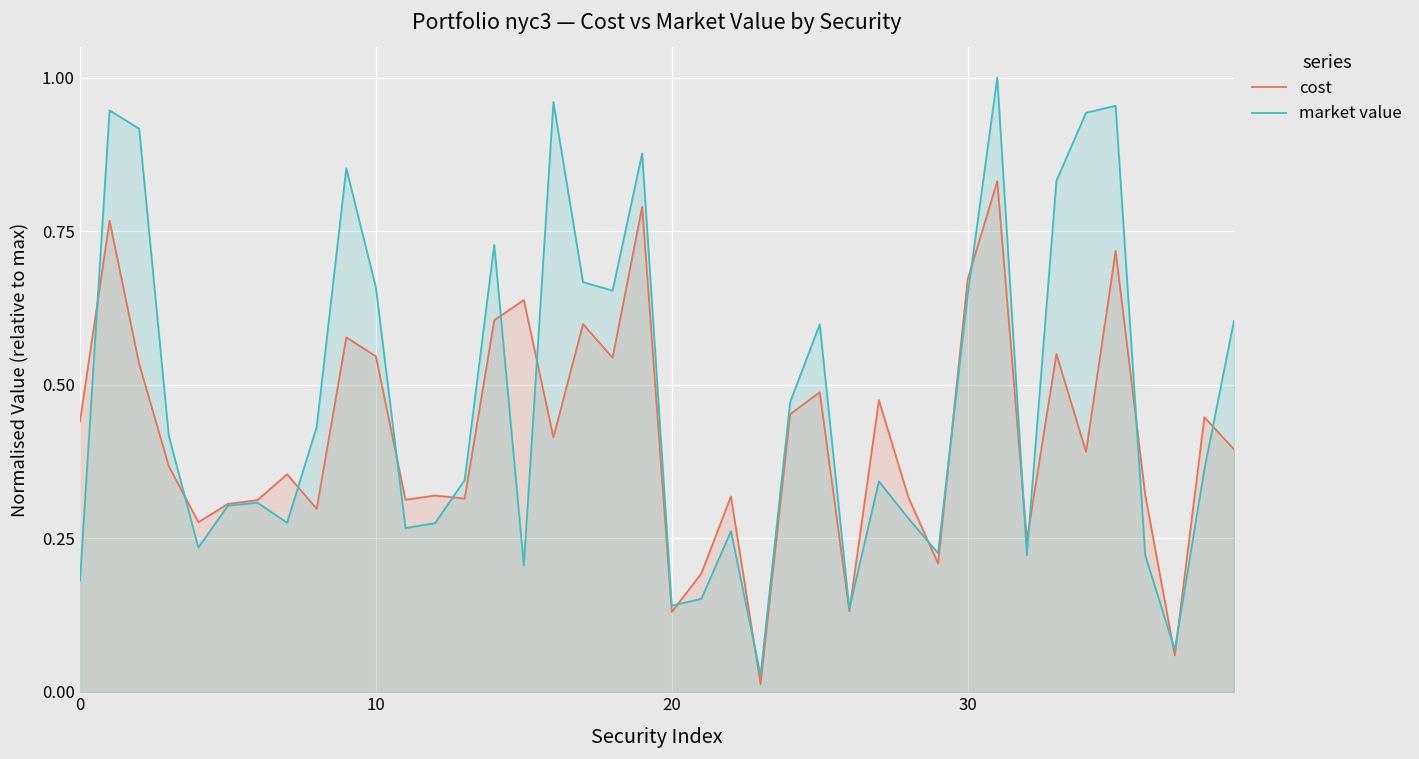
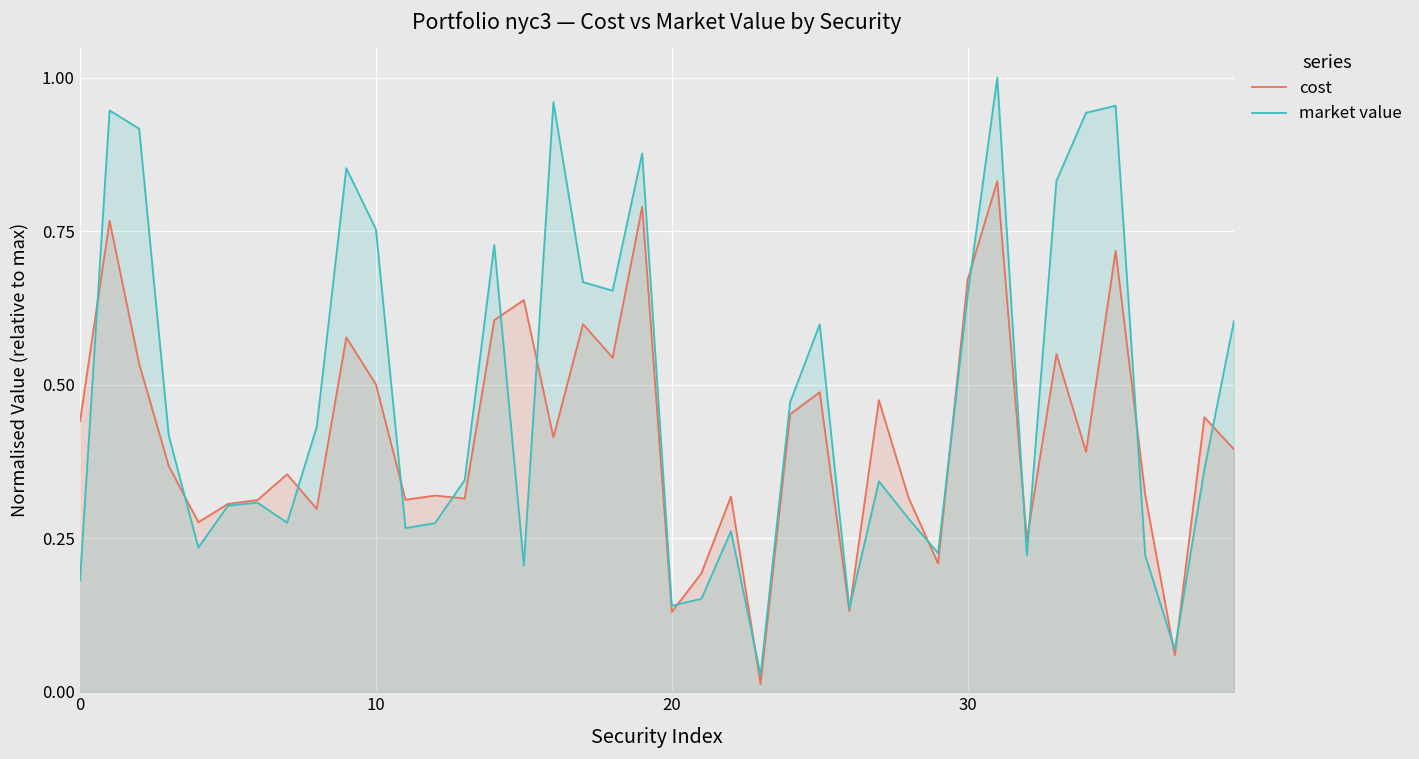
  {
    "cost": {
      "0": 0.44,
-     "10": 0.55,
+     "10": 0.50,
      "20": 0.13,
      "30": 0.67
    },
    "market value": {
      "0": 0.18,
-     "10": 0.66,
+     "10": 0.75,
      "20": 0.14,
      "30": 0.65
    }
  }
